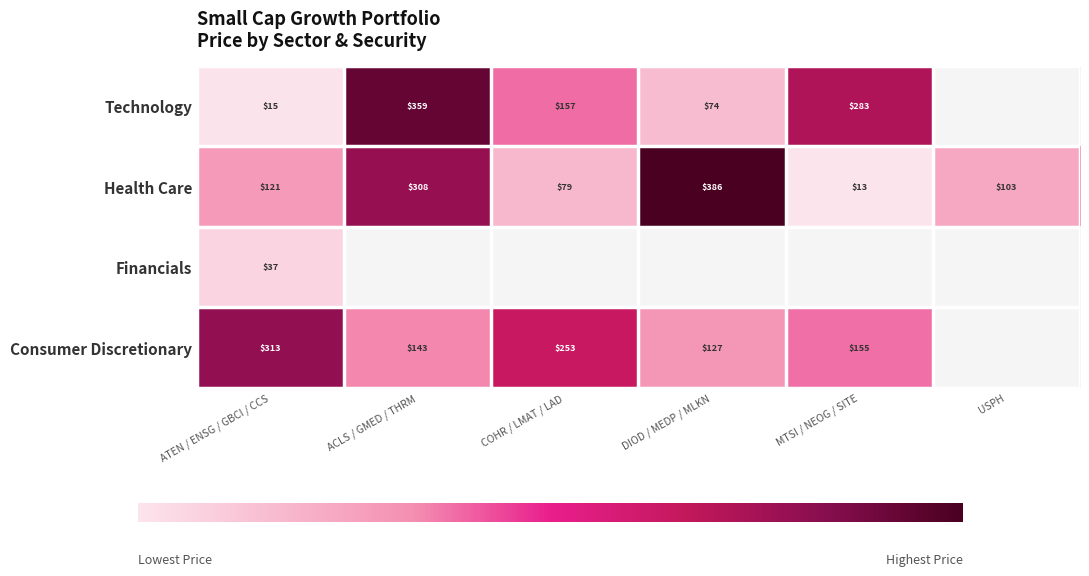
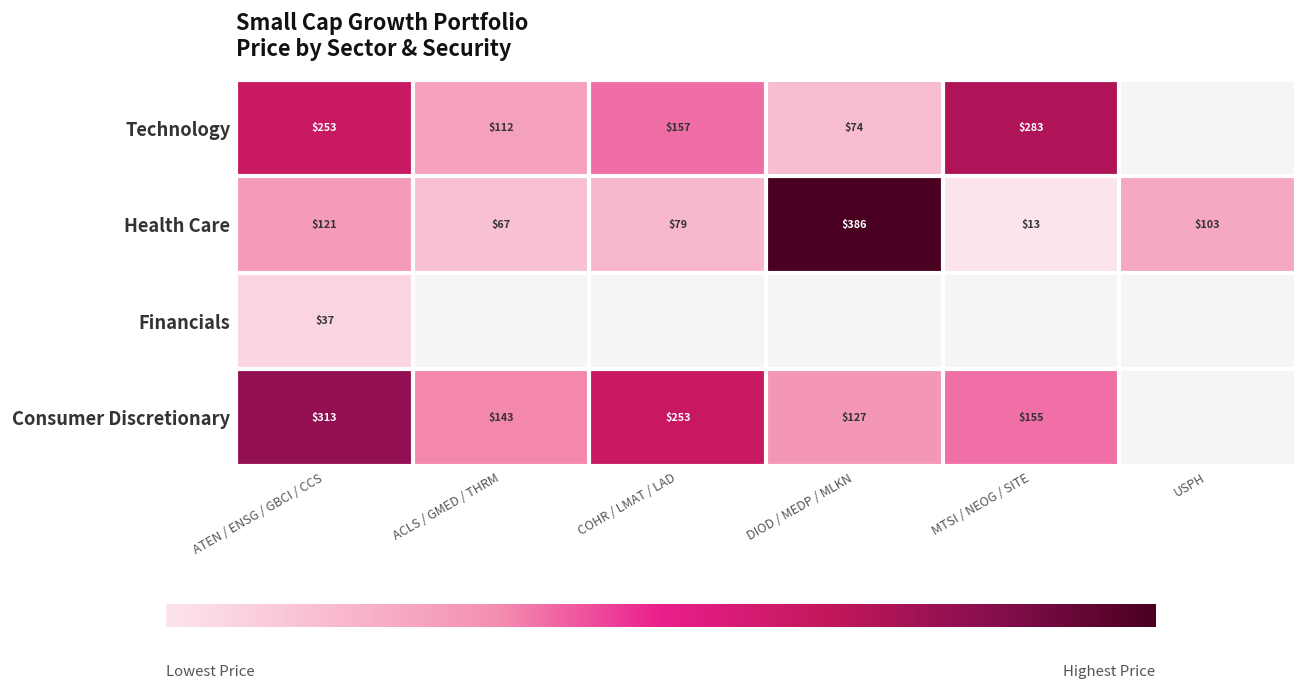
  {
    "Technology": {
-     "ATEN / ENSG / GBCI / CCS": "$15",
-     "ACLS / GMED / THRM": "$359",
+     "ATEN / ENSG / GBCI / CCS": "$253",
+     "ACLS / GMED / THRM": "$112",
      "COHR / LMAT / LAD": "$157",
      "DIOD / MEDP / MLKN": "$74",
      "MTSI / NEOG / SITE": "$283"
    },
    "Health Care": {
      "ATEN / ENSG / GBCI / CCS": "$121",
-     "ACLS / GMED / THRM": "$308",
+     "ACLS / GMED / THRM": "$67",
      "COHR / LMAT / LAD": "$79",
      "DIOD / MEDP / MLKN": "$386",
      "MTSI / NEOG / SITE": "$13",
      "USPH": "$103"
    },
    "Financials": {
      "ATEN / ENSG / GBCI / CCS": "$37"
    },
    "Consumer Discretionary": {
      "ATEN / ENSG / GBCI / CCS": "$313",
      "ACLS / GMED / THRM": "$143",
      "COHR / LMAT / LAD": "$253",
      "DIOD / MEDP / MLKN": "$127",
      "MTSI / NEOG / SITE": "$155"
    }
  }
